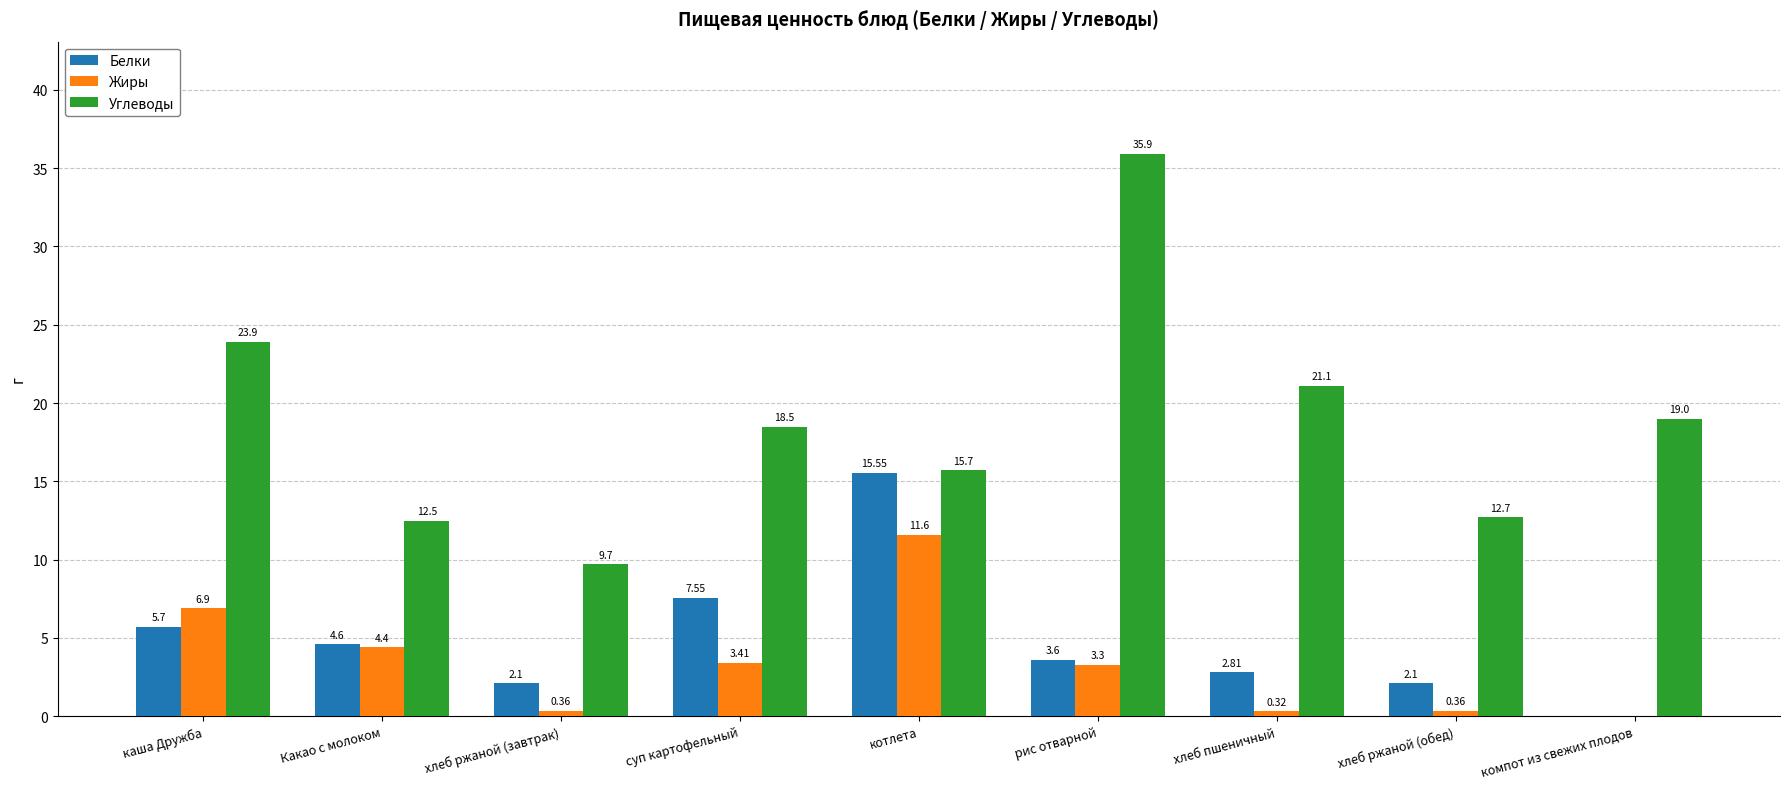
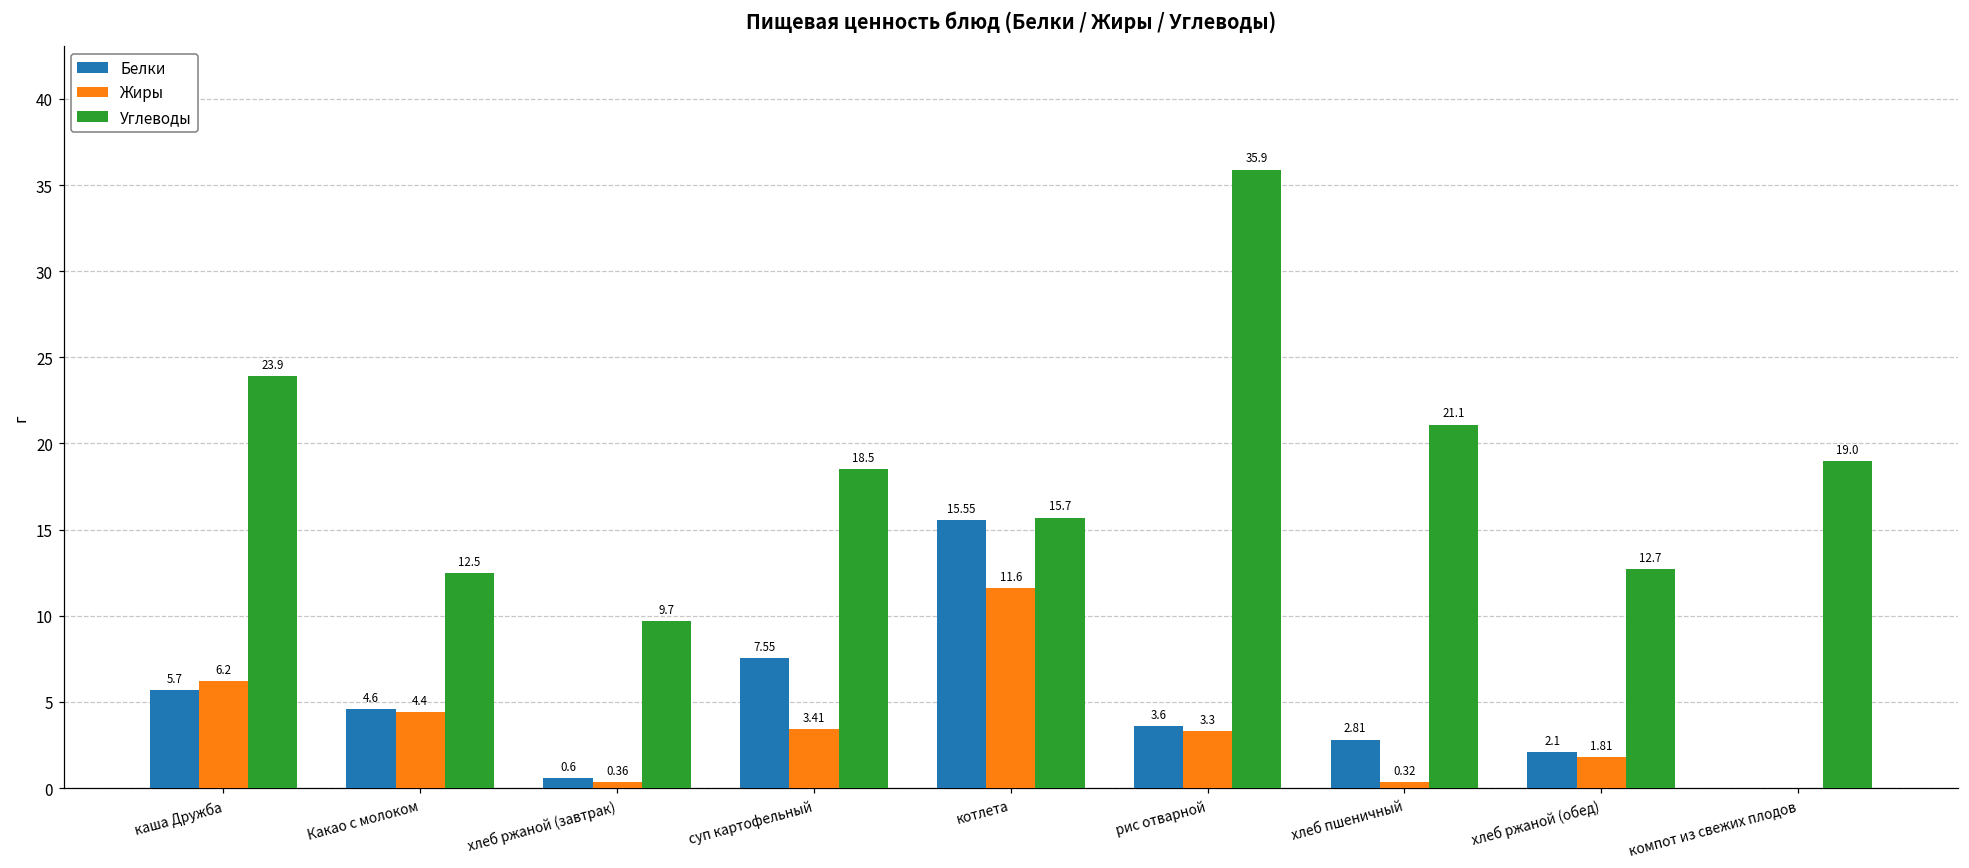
  {
    "Белки": {
      "каша Дружба": 5.7,
      "Какао с молоком": 4.6,
-     "хлеб ржаной (завтрак)": 2.1,
+     "хлеб ржаной (завтрак)": 0.6,
      "суп картофельный": 7.55,
      "котлета": 15.55,
      "рис отварной": 3.6,
      "хлеб пшеничный": 2.81,
      "хлеб ржаной (обед)": 2.1
    },
    "Жиры": {
-     "каша Дружба": 6.9,
+     "каша Дружба": 6.2,
      "Какао с молоком": 4.4,
      "хлеб ржаной (завтрак)": 0.36,
      "суп картофельный": 3.41,
      "котлета": 11.6,
      "рис отварной": 3.3,
      "хлеб пшеничный": 0.32,
-     "хлеб ржаной (обед)": 0.36
+     "хлеб ржаной (обед)": 1.81
    },
    "Углеводы": {
      "каша Дружба": 23.9,
      "Какао с молоком": 12.5,
      "хлеб ржаной (завтрак)": 9.7,
      "суп картофельный": 18.5,
      "котлета": 15.7,
      "рис отварной": 35.9,
      "хлеб пшеничный": 21.1,
      "хлеб ржаной (обед)": 12.7,
      "компот из свежих плодов": 19.0
    }
  }
